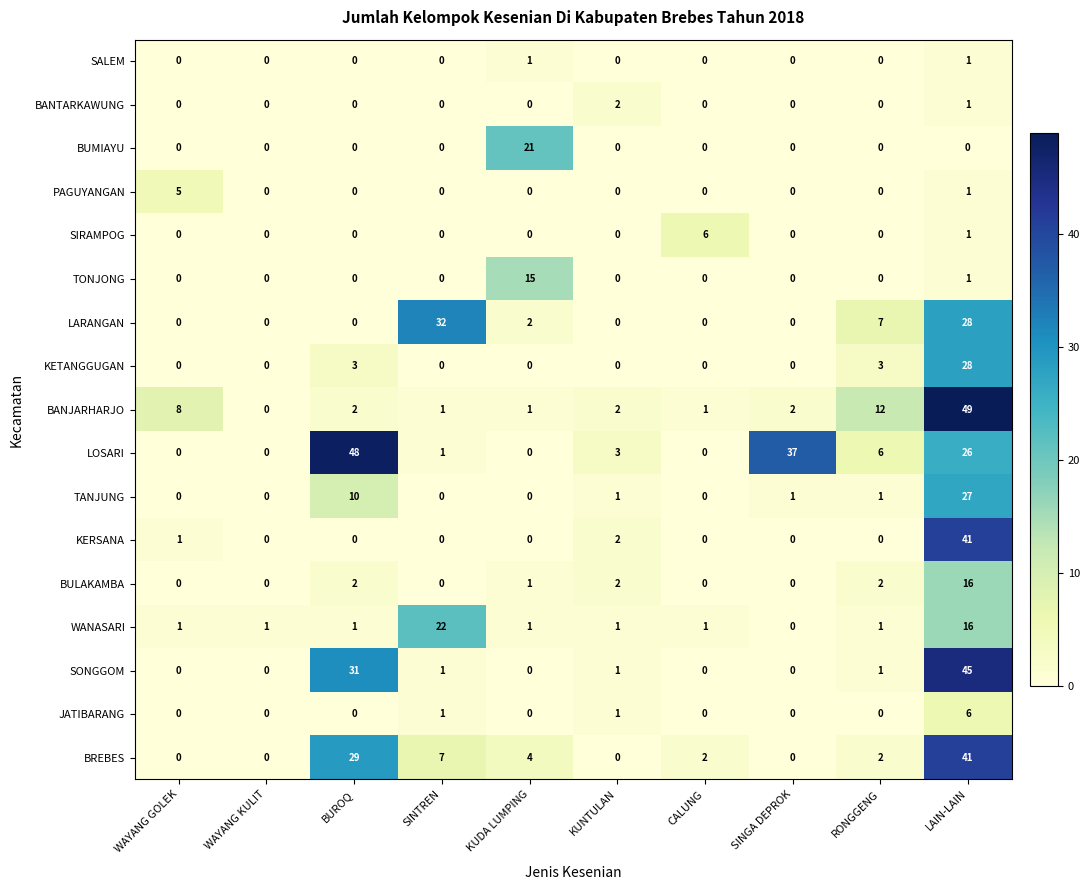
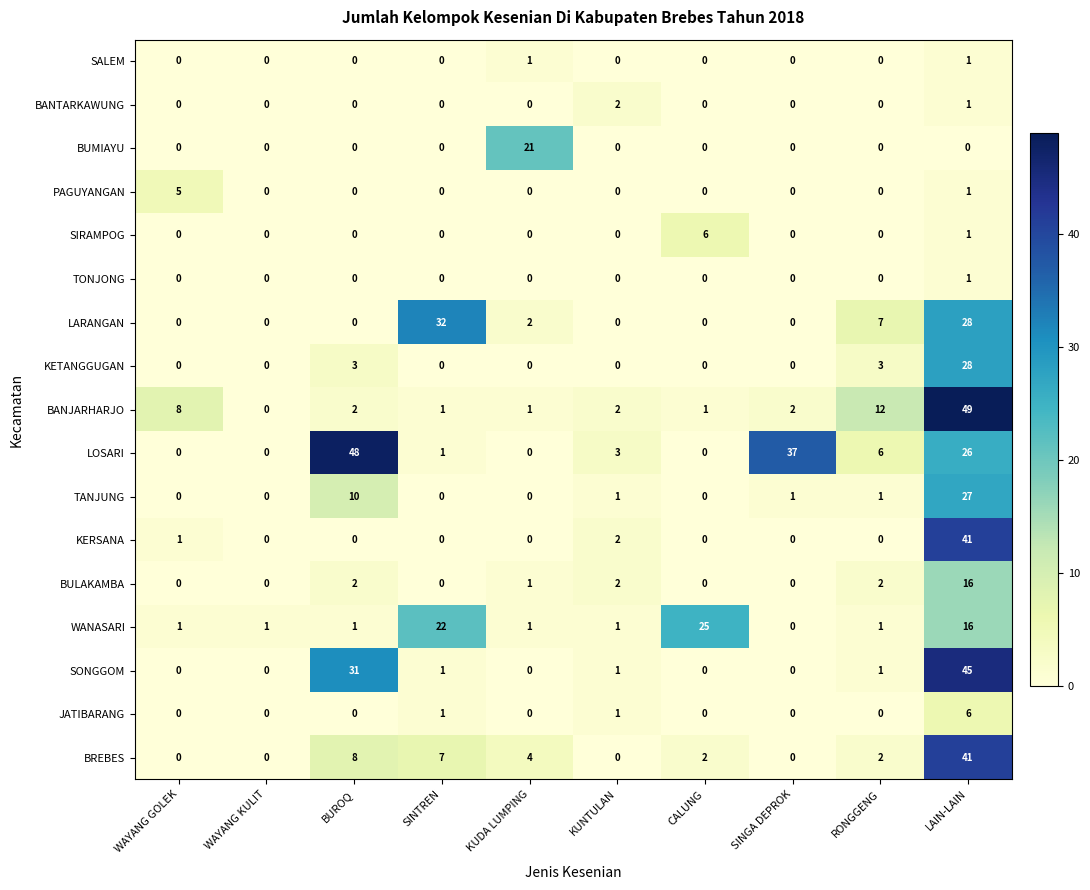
  {
    "SALEM": {
      "WAYANG GOLEK": 0,
      "WAYANG KULIT": 0,
      "BUROQ": 0,
      "SINTREN": 0,
      "KUDA LUMPING": 1,
      "KUNTULAN": 0,
      "CALUNG": 0,
      "SINGA DEPROK": 0,
      "RONGGENG": 0,
      "LAIN-LAIN": 1
    },
    "BANTARKAWUNG": {
      "WAYANG GOLEK": 0,
      "WAYANG KULIT": 0,
      "BUROQ": 0,
      "SINTREN": 0,
      "KUDA LUMPING": 0,
      "KUNTULAN": 2,
      "CALUNG": 0,
      "SINGA DEPROK": 0,
      "RONGGENG": 0,
      "LAIN-LAIN": 1
    },
    "BUMIAYU": {
      "WAYANG GOLEK": 0,
      "WAYANG KULIT": 0,
      "BUROQ": 0,
      "SINTREN": 0,
      "KUDA LUMPING": 21,
      "KUNTULAN": 0,
      "CALUNG": 0,
      "SINGA DEPROK": 0,
      "RONGGENG": 0,
      "LAIN-LAIN": 0
    },
    "PAGUYANGAN": {
      "WAYANG GOLEK": 5,
      "WAYANG KULIT": 0,
      "BUROQ": 0,
      "SINTREN": 0,
      "KUDA LUMPING": 0,
      "KUNTULAN": 0,
      "CALUNG": 0,
      "SINGA DEPROK": 0,
      "RONGGENG": 0,
      "LAIN-LAIN": 1
    },
    "SIRAMPOG": {
      "WAYANG GOLEK": 0,
      "WAYANG KULIT": 0,
      "BUROQ": 0,
      "SINTREN": 0,
      "KUDA LUMPING": 0,
      "KUNTULAN": 0,
      "CALUNG": 6,
      "SINGA DEPROK": 0,
      "RONGGENG": 0,
      "LAIN-LAIN": 1
    },
    "TONJONG": {
      "WAYANG GOLEK": 0,
      "WAYANG KULIT": 0,
      "BUROQ": 0,
      "SINTREN": 0,
-     "KUDA LUMPING": 15,
+     "KUDA LUMPING": 0,
      "KUNTULAN": 0,
      "CALUNG": 0,
      "SINGA DEPROK": 0,
      "RONGGENG": 0,
      "LAIN-LAIN": 1
    },
    "LARANGAN": {
      "WAYANG GOLEK": 0,
      "WAYANG KULIT": 0,
      "BUROQ": 0,
      "SINTREN": 32,
      "KUDA LUMPING": 2,
      "KUNTULAN": 0,
      "CALUNG": 0,
      "SINGA DEPROK": 0,
      "RONGGENG": 7,
      "LAIN-LAIN": 28
    },
    "KETANGGUGAN": {
      "WAYANG GOLEK": 0,
      "WAYANG KULIT": 0,
      "BUROQ": 3,
      "SINTREN": 0,
      "KUDA LUMPING": 0,
      "KUNTULAN": 0,
      "CALUNG": 0,
      "SINGA DEPROK": 0,
      "RONGGENG": 3,
      "LAIN-LAIN": 28
    },
    "BANJARHARJO": {
      "WAYANG GOLEK": 8,
      "WAYANG KULIT": 0,
      "BUROQ": 2,
      "SINTREN": 1,
      "KUDA LUMPING": 1,
      "KUNTULAN": 2,
      "CALUNG": 1,
      "SINGA DEPROK": 2,
      "RONGGENG": 12,
      "LAIN-LAIN": 49
    },
    "LOSARI": {
      "WAYANG GOLEK": 0,
      "WAYANG KULIT": 0,
      "BUROQ": 48,
      "SINTREN": 1,
      "KUDA LUMPING": 0,
      "KUNTULAN": 3,
      "CALUNG": 0,
      "SINGA DEPROK": 37,
      "RONGGENG": 6,
      "LAIN-LAIN": 26
    },
    "TANJUNG": {
      "WAYANG GOLEK": 0,
      "WAYANG KULIT": 0,
      "BUROQ": 10,
      "SINTREN": 0,
      "KUDA LUMPING": 0,
      "KUNTULAN": 1,
      "CALUNG": 0,
      "SINGA DEPROK": 1,
      "RONGGENG": 1,
      "LAIN-LAIN": 27
    },
    "KERSANA": {
      "WAYANG GOLEK": 1,
      "WAYANG KULIT": 0,
      "BUROQ": 0,
      "SINTREN": 0,
      "KUDA LUMPING": 0,
      "KUNTULAN": 2,
      "CALUNG": 0,
      "SINGA DEPROK": 0,
      "RONGGENG": 0,
      "LAIN-LAIN": 41
    },
    "BULAKAMBA": {
      "WAYANG GOLEK": 0,
      "WAYANG KULIT": 0,
      "BUROQ": 2,
      "SINTREN": 0,
      "KUDA LUMPING": 1,
      "KUNTULAN": 2,
      "CALUNG": 0,
      "SINGA DEPROK": 0,
      "RONGGENG": 2,
      "LAIN-LAIN": 16
    },
    "WANASARI": {
      "WAYANG GOLEK": 1,
      "WAYANG KULIT": 1,
      "BUROQ": 1,
      "SINTREN": 22,
      "KUDA LUMPING": 1,
      "KUNTULAN": 1,
-     "CALUNG": 1,
+     "CALUNG": 25,
      "SINGA DEPROK": 0,
      "RONGGENG": 1,
      "LAIN-LAIN": 16
    },
    "SONGGOM": {
      "WAYANG GOLEK": 0,
      "WAYANG KULIT": 0,
      "BUROQ": 31,
      "SINTREN": 1,
      "KUDA LUMPING": 0,
      "KUNTULAN": 1,
      "CALUNG": 0,
      "SINGA DEPROK": 0,
      "RONGGENG": 1,
      "LAIN-LAIN": 45
    },
    "JATIBARANG": {
      "WAYANG GOLEK": 0,
      "WAYANG KULIT": 0,
      "BUROQ": 0,
      "SINTREN": 1,
      "KUDA LUMPING": 0,
      "KUNTULAN": 1,
      "CALUNG": 0,
      "SINGA DEPROK": 0,
      "RONGGENG": 0,
      "LAIN-LAIN": 6
    },
    "BREBES": {
      "WAYANG GOLEK": 0,
      "WAYANG KULIT": 0,
-     "BUROQ": 29,
+     "BUROQ": 8,
      "SINTREN": 7,
      "KUDA LUMPING": 4,
      "KUNTULAN": 0,
      "CALUNG": 2,
      "SINGA DEPROK": 0,
      "RONGGENG": 2,
      "LAIN-LAIN": 41
    }
  }
